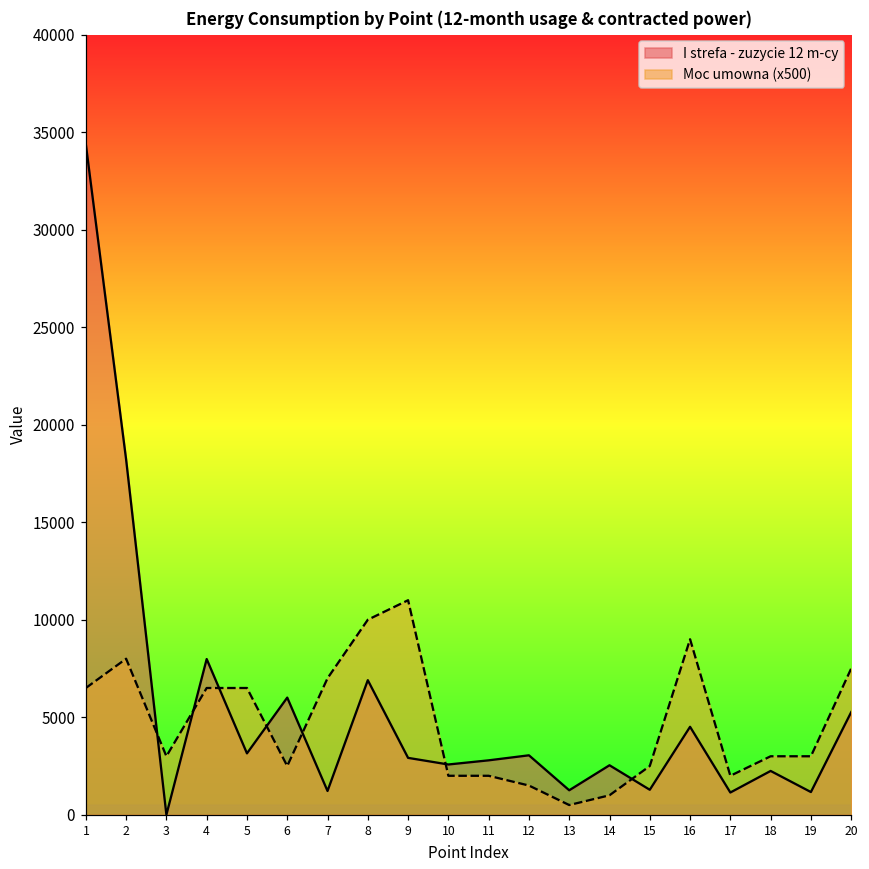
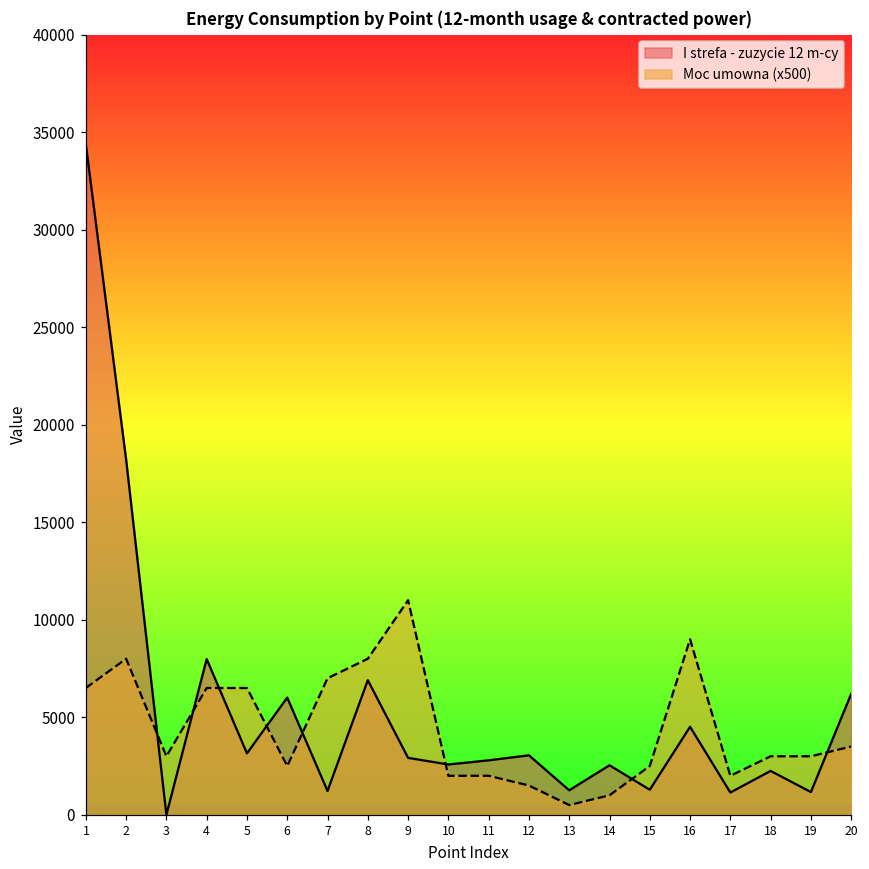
  {
    "I strefa - zuzycie 12 m-cy": {
      "1": 34400,
      "2": 18200,
      "4": 8000,
      "5": 3100,
      "6": 6000,
      "7": 1200,
      "8": 6900,
      "9": 2900,
      "10": 2600,
      "11": 2800,
      "12": 3100,
      "13": 1300,
      "14": 2500,
      "15": 1300,
      "16": 4500,
      "17": 1100,
      "18": 2200,
      "19": 1200,
-     "20": 5300
+     "20": 6200
    },
    "Moc umowna (x500)": {
      "1": 6500,
      "2": 8000,
      "3": 3000,
      "4": 6500,
      "5": 6500,
      "6": 2500,
      "7": 7000,
-     "8": 10000,
+     "8": 8000,
      "9": 11000,
      "10": 2000,
      "11": 2000,
      "12": 1500,
      "14": 1000,
      "15": 2500,
      "16": 9000,
      "17": 2000,
      "18": 3000,
      "19": 3000,
-     "20": 7500
+     "20": 3500
    }
  }
